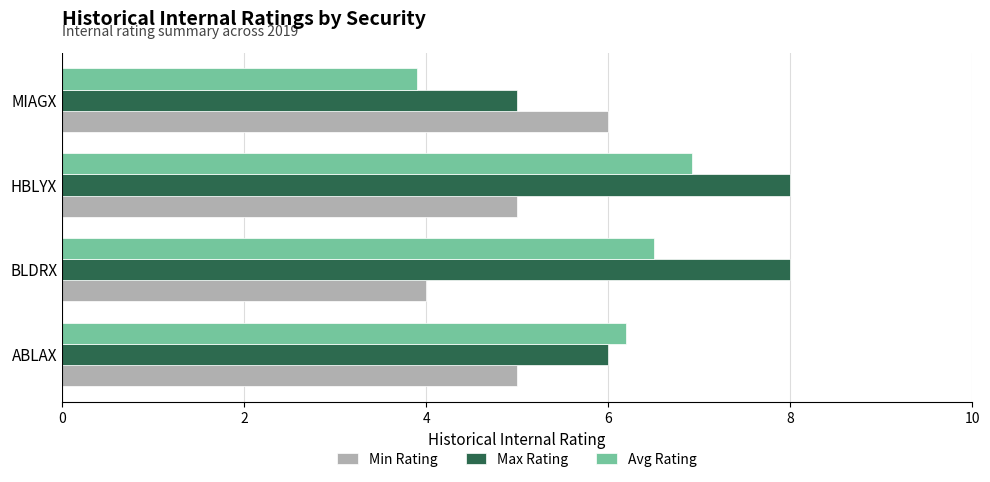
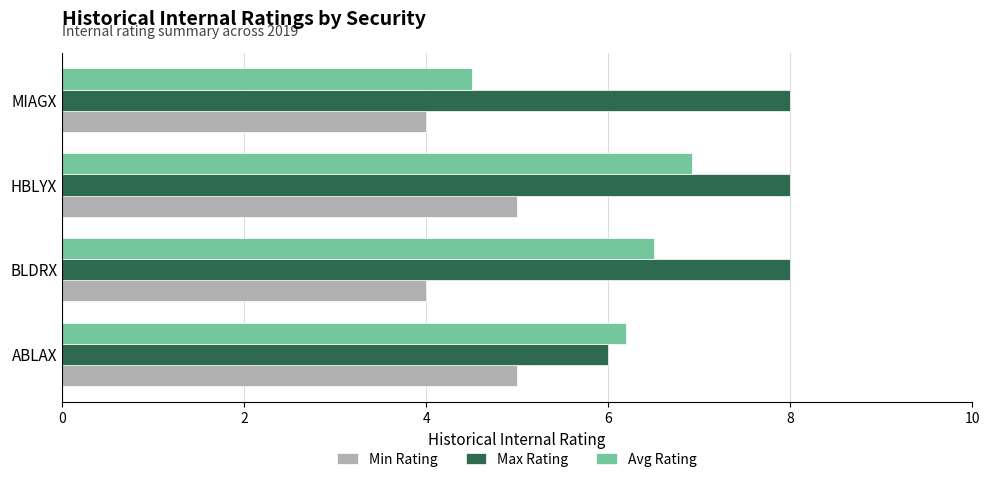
  {
    "Min Rating": {
-     "MIAGX": 6,
+     "MIAGX": 4,
      "HBLYX": 5,
      "BLDRX": 4,
      "ABLAX": 5
    },
    "Max Rating": {
-     "MIAGX": 5,
+     "MIAGX": 8,
      "HBLYX": 8,
      "BLDRX": 8,
      "ABLAX": 6
    },
    "Avg Rating": {
-     "MIAGX": 3.9,
+     "MIAGX": 4.5,
      "HBLYX": 6.9,
      "BLDRX": 6.5,
      "ABLAX": 6.2
    }
  }
